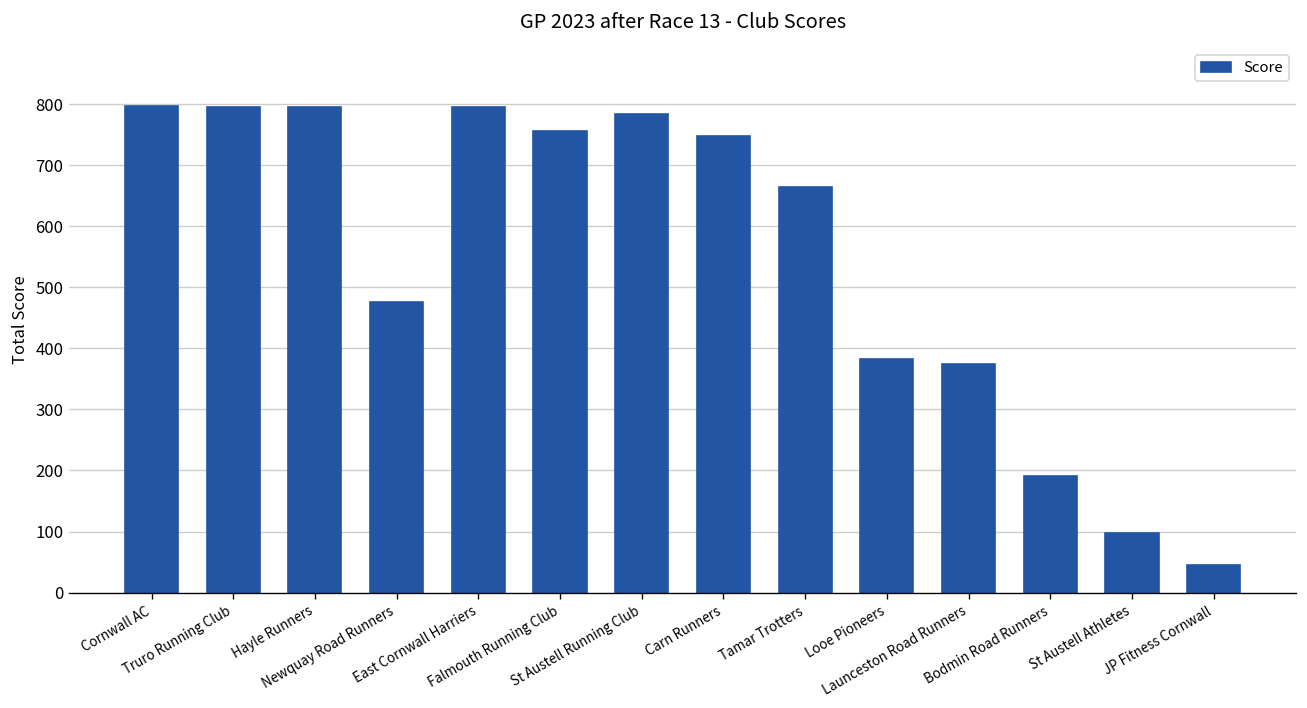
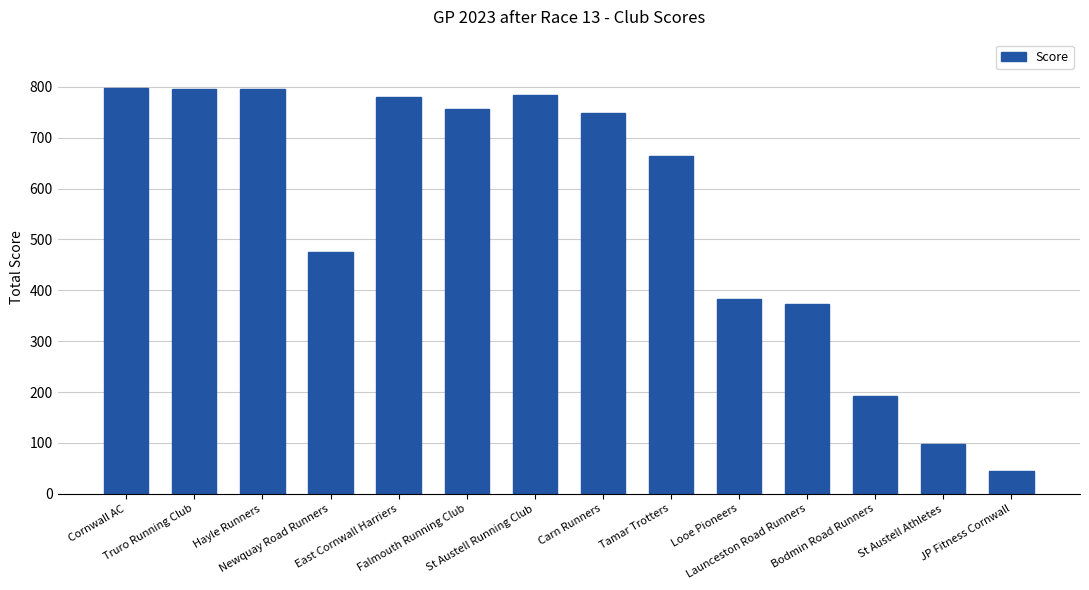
  {
    "Cornwall AC": 800,
    "Truro Running Club": 800,
    "Hayle Runners": 800,
    "Newquay Road Runners": 480,
-   "East Cornwall Harriers": 800,
+   "East Cornwall Harriers": 780,
    "Falmouth Running Club": 760,
    "St Austell Running Club": 780,
    "Carn Runners": 750,
    "Tamar Trotters": 660,
    "Looe Pioneers": 380,
    "Launceston Road Runners": 370,
    "Bodmin Road Runners": 190,
    "St Austell Athletes": 100,
    "JP Fitness Cornwall": 40
  }
